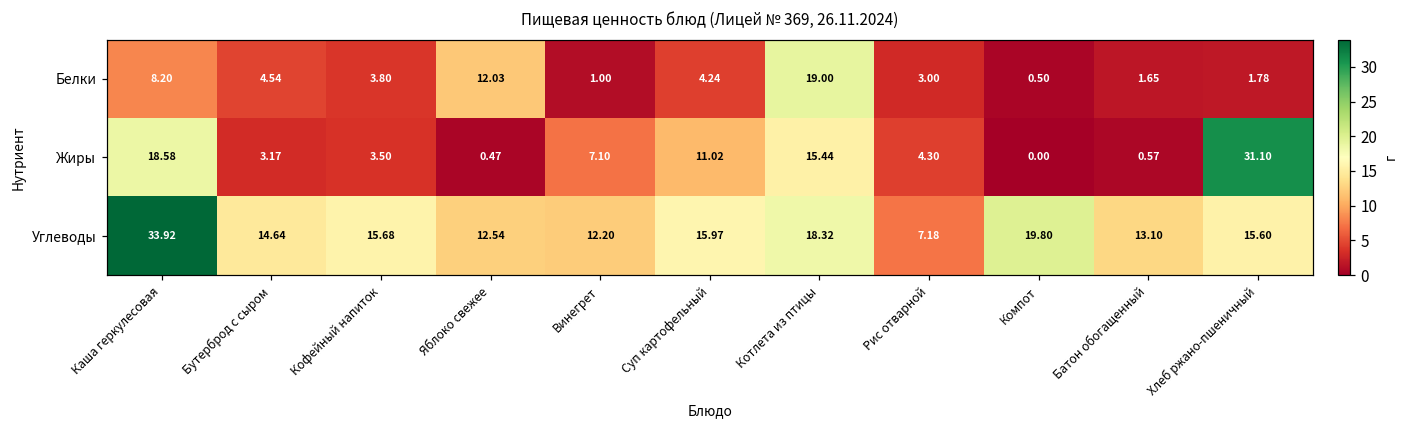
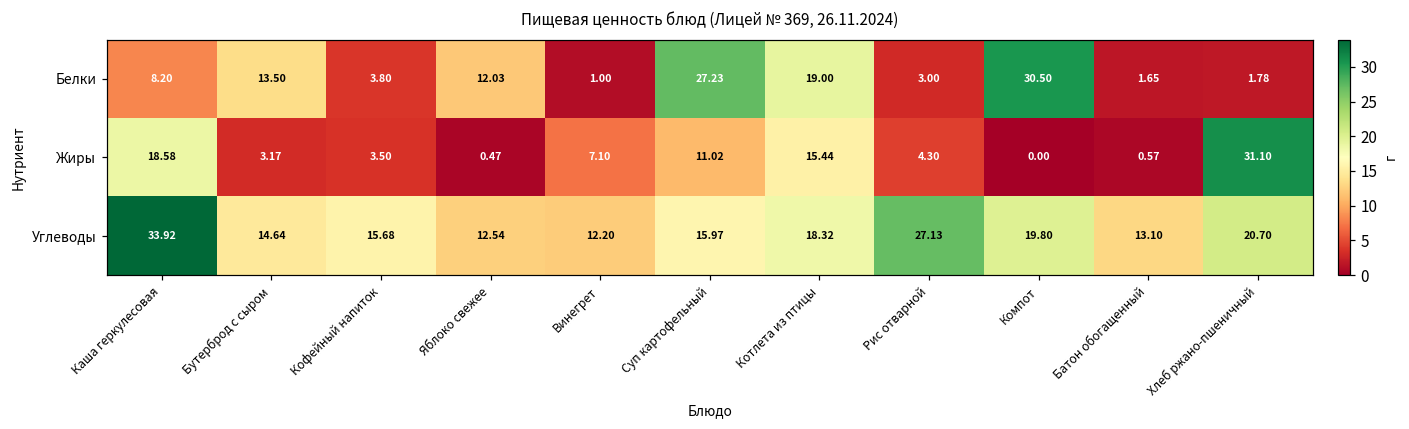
  {
    "Белки": {
      "Каша геркулесовая": 8.20,
-     "Бутерброд с сыром": 4.54,
+     "Бутерброд с сыром": 13.50,
      "Кофейный напиток": 3.80,
      "Яблоко свежее": 12.03,
      "Винегрет": 1.00,
-     "Суп картофельный": 4.24,
+     "Суп картофельный": 27.23,
      "Котлета из птицы": 19.00,
      "Рис отварной": 3.00,
-     "Компот": 0.50,
+     "Компот": 30.50,
      "Батон обогащенный": 1.65,
      "Хлеб ржано-пшеничный": 1.78
    },
    "Жиры": {
      "Каша геркулесовая": 18.58,
      "Бутерброд с сыром": 3.17,
      "Кофейный напиток": 3.50,
      "Яблоко свежее": 0.47,
      "Винегрет": 7.10,
      "Суп картофельный": 11.02,
      "Котлета из птицы": 15.44,
      "Рис отварной": 4.30,
      "Компот": 0.00,
      "Батон обогащенный": 0.57,
      "Хлеб ржано-пшеничный": 31.10
    },
    "Углеводы": {
      "Каша геркулесовая": 33.92,
      "Бутерброд с сыром": 14.64,
      "Кофейный напиток": 15.68,
      "Яблоко свежее": 12.54,
      "Винегрет": 12.20,
      "Суп картофельный": 15.97,
      "Котлета из птицы": 18.32,
-     "Рис отварной": 7.18,
+     "Рис отварной": 27.13,
      "Компот": 19.80,
      "Батон обогащенный": 13.10,
-     "Хлеб ржано-пшеничный": 15.60
+     "Хлеб ржано-пшеничный": 20.70
    }
  }
